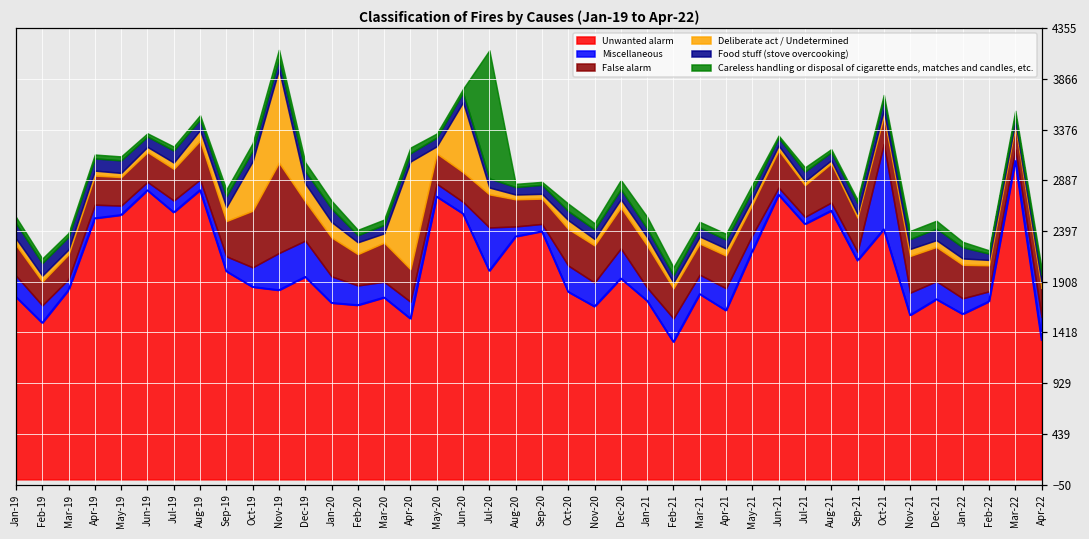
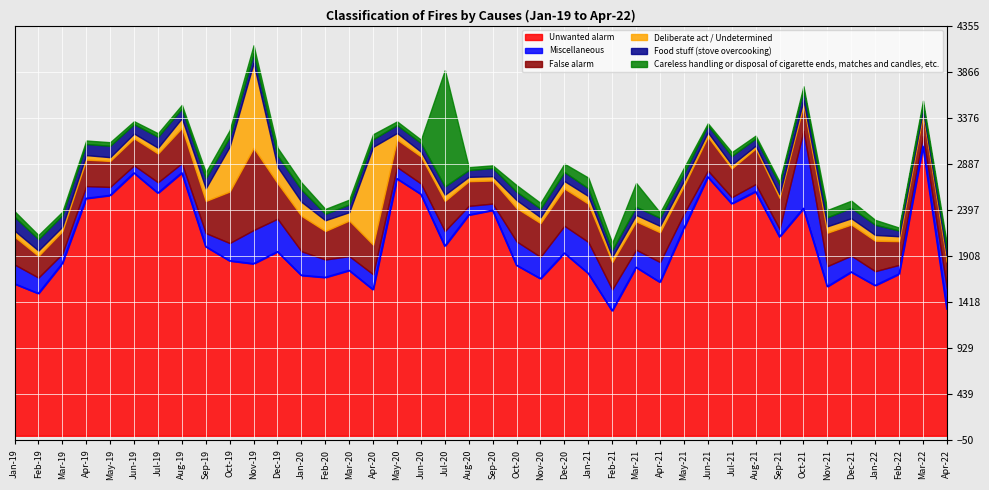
  {
    "Unwanted alarm": {
-     "Jan-19": 1800,
+     "Jan-19": 1600,
      "Feb-19": 1500,
      "Mar-19": 1800,
      "Apr-19": 2500,
      "May-19": 2600,
      "Jun-19": 2800,
      "Jul-19": 2600,
      "Aug-19": 2800,
      "Sep-19": 2000,
      "Oct-19": 1900,
      "Nov-19": 1800,
      "Dec-19": 2000,
      "Jan-20": 1700,
      "Feb-20": 1700,
      "Mar-20": 1800,
      "Apr-20": 1600,
      "May-20": 2700,
      "Jun-20": 2600,
      "Jul-20": 2000,
      "Aug-20": 2300,
      "Sep-20": 2400,
      "Oct-20": 1800,
      "Nov-20": 1700,
      "Dec-20": 1900,
      "Jan-21": 1700,
      "Feb-21": 1300,
      "Mar-21": 1800,
      "Apr-21": 1600,
      "May-21": 2200,
      "Jun-21": 2700,
      "Jul-21": 2500,
      "Aug-21": 2600,
      "Sep-21": 2100,
      "Oct-21": 2400,
      "Nov-21": 1600,
      "Dec-21": 1700,
      "Jan-22": 1600,
      "Feb-22": 1700,
      "Mar-22": 3100,
      "Apr-22": 1300
    },
    "Miscellaneous": {
      "Jan-19": 200,
      "Feb-19": 200,
      "Mar-19": 100,
      "Apr-19": 100,
      "May-19": 100,
      "Jun-19": 100,
      "Jul-19": 100,
      "Aug-19": 100,
      "Sep-19": 100,
      "Oct-19": 200,
      "Nov-19": 400,
      "Dec-19": 400,
      "Jan-20": 300,
      "Feb-20": 200,
      "Mar-20": 200,
      "Apr-20": 200,
      "May-20": 100,
      "Jun-20": 100,
-     "Jul-20": 400,
+     "Jul-20": 200,
      "Aug-20": 100,
      "Sep-20": 100,
      "Oct-20": 300,
      "Nov-20": 200,
      "Dec-20": 300,
-     "Jan-21": 100,
+     "Jan-21": 300,
      "Feb-21": 200,
      "Mar-21": 200,
      "Apr-21": 200,
      "May-21": 200,
      "Jun-21": 100,
      "Jul-21": 100,
      "Aug-21": 100,
      "Sep-21": 100,
      "Oct-21": 800,
      "Nov-21": 200,
      "Dec-21": 200,
      "Jan-22": 200,
      "Feb-22": 100,
      "Mar-22": 100,
      "Apr-22": 200
    },
    "Deliberate act / Undetermined": {
      "Jan-19": 100,
      "Feb-19": 100,
      "Mar-19": 0,
      "Apr-19": 0,
      "May-19": 0,
      "Jun-19": 100,
      "Jul-19": 100,
      "Aug-19": 100,
      "Sep-19": 100,
      "Oct-19": 500,
      "Nov-19": 900,
      "Dec-19": 200,
      "Jan-20": 100,
      "Feb-20": 100,
      "Mar-20": 100,
      "Apr-20": 1000,
      "May-20": 100,
-     "Jun-20": 700,
+     "Jun-20": 100,
      "Jul-20": 100,
      "Aug-20": 0,
      "Sep-20": 0,
      "Oct-20": 100,
      "Nov-20": 100,
      "Dec-20": 100,
      "Jan-21": 100,
      "Feb-21": 100,
      "Mar-21": 100,
      "Apr-21": 100,
      "May-21": 100,
      "Jun-21": 0,
      "Jul-21": 0,
      "Aug-21": 0,
      "Sep-21": 0,
      "Oct-21": 100,
      "Nov-21": 100,
      "Dec-21": 100,
      "Jan-22": 100,
      "Feb-22": 100,
      "Mar-22": 0,
      "Apr-22": 100
    },
    "Careless handling or disposal of cigarette ends, matches and candles, etc.": {
      "Jan-19": 100,
      "Feb-19": 0,
      "Mar-19": 0,
      "Apr-19": 0,
      "May-19": 0,
      "Jun-19": 0,
      "Jul-19": 0,
      "Aug-19": 0,
      "Sep-19": 100,
      "Oct-19": 100,
      "Nov-19": 100,
      "Dec-19": 100,
      "Jan-20": 100,
      "Feb-20": 100,
      "Mar-20": 100,
      "Apr-20": 100,
      "May-20": 0,
      "Jun-20": 0,
      "Jul-20": 1200,
      "Aug-20": 0,
      "Sep-20": 0,
      "Oct-20": 100,
      "Nov-20": 100,
      "Dec-20": 100,
      "Jan-21": 100,
      "Feb-21": 100,
-     "Mar-21": 100,
+     "Mar-21": 300,
      "Apr-21": 100,
      "May-21": 100,
      "Jul-21": 0,
      "Aug-21": 0,
      "Sep-21": 0,
      "Oct-21": 0,
      "Nov-21": 100,
      "Dec-21": 100,
      "Jan-22": 100,
      "Feb-22": 0,
      "Mar-22": 0,
      "Apr-22": 100
    }
  }
